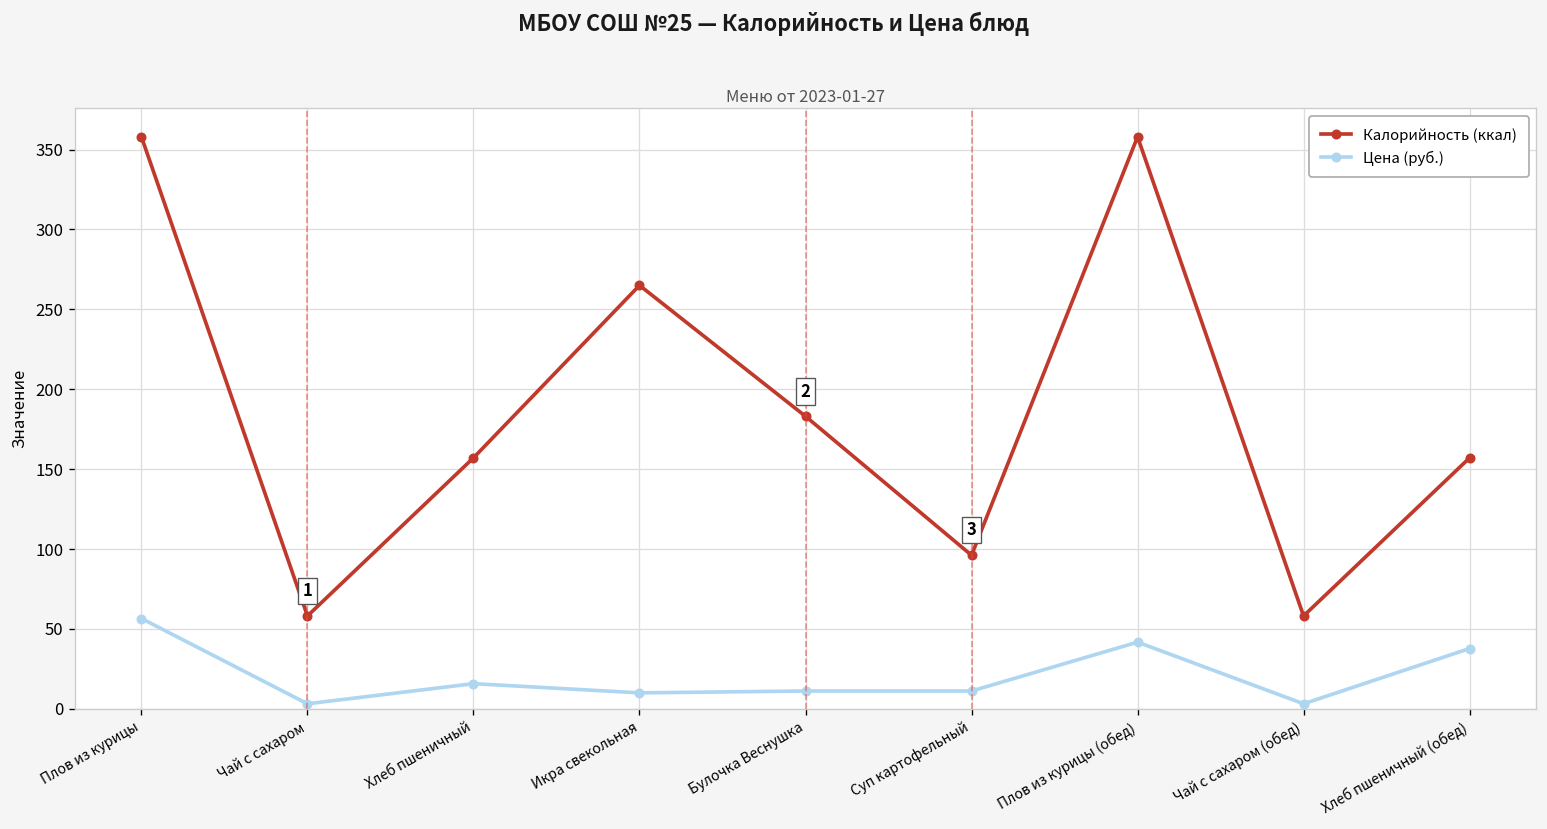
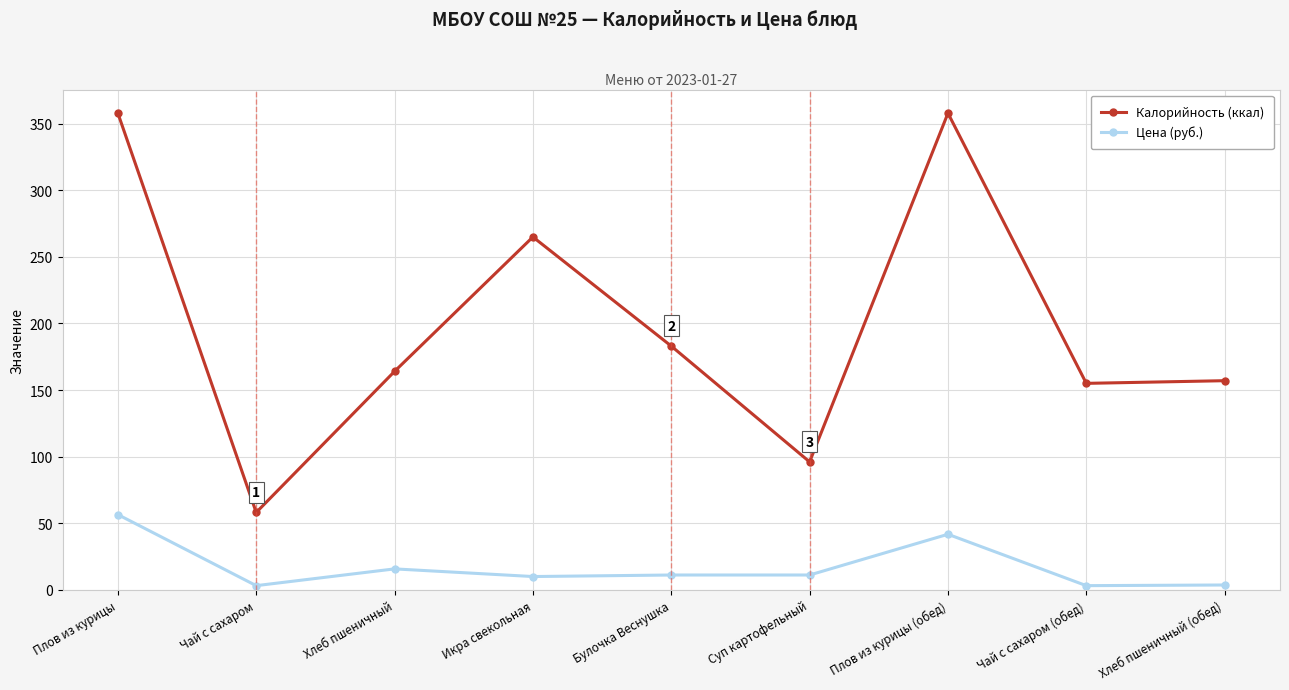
  {
    "Калорийность (ккал)": {
      "Плов из курицы": 358,
-     "Хлеб пшеничный": 157,
+     "Хлеб пшеничный": 164,
      "Икра свекольная": 265,
      "Плов из курицы (обед)": 358,
-     "Чай с сахаром (обед)": 58,
+     "Чай с сахаром (обед)": 155,
      "Хлеб пшеничный (обед)": 157
    },
    "Цена (руб.)": {
      "Плов из курицы": 56,
      "Чай с сахаром": 3,
      "Хлеб пшеничный": 16,
      "Икра свекольная": 10,
      "Булочка Веснушка": 11,
      "Суп картофельный": 11,
      "Плов из курицы (обед)": 42,
      "Чай с сахаром (обед)": 3,
-     "Хлеб пшеничный (обед)": 38
+     "Хлеб пшеничный (обед)": 4
    }
  }
